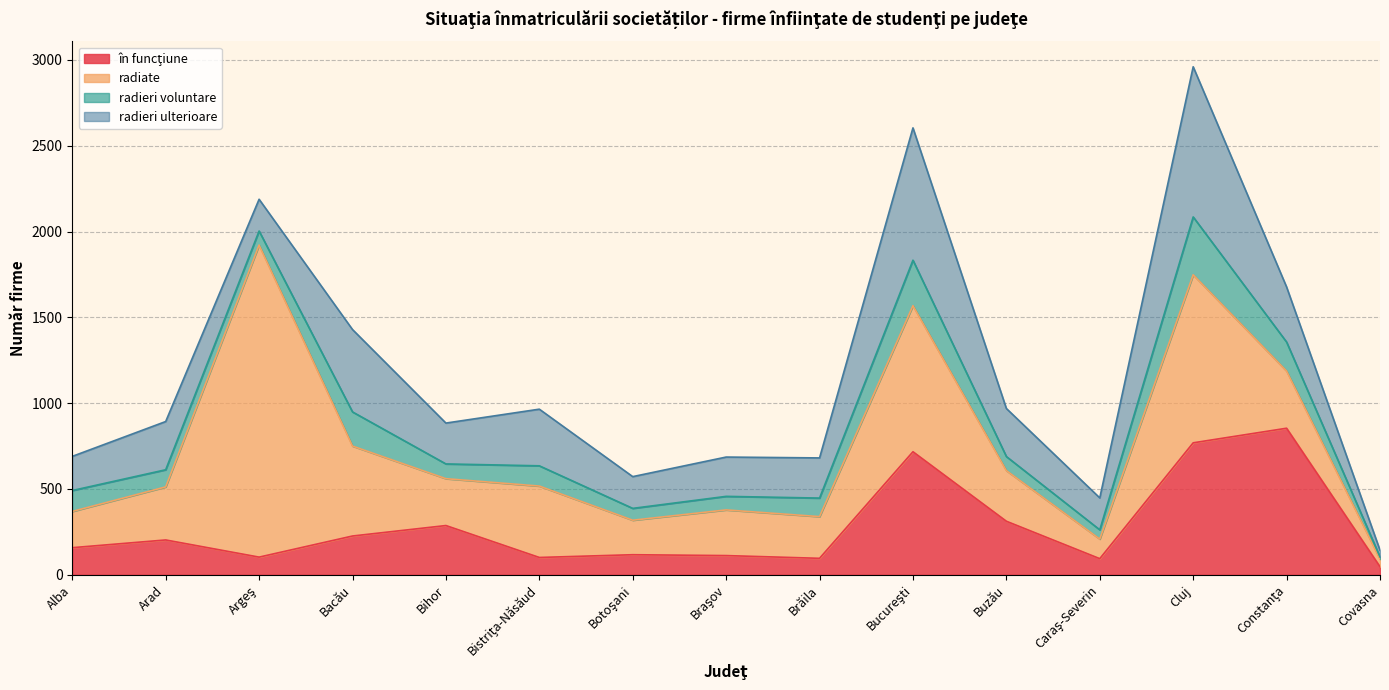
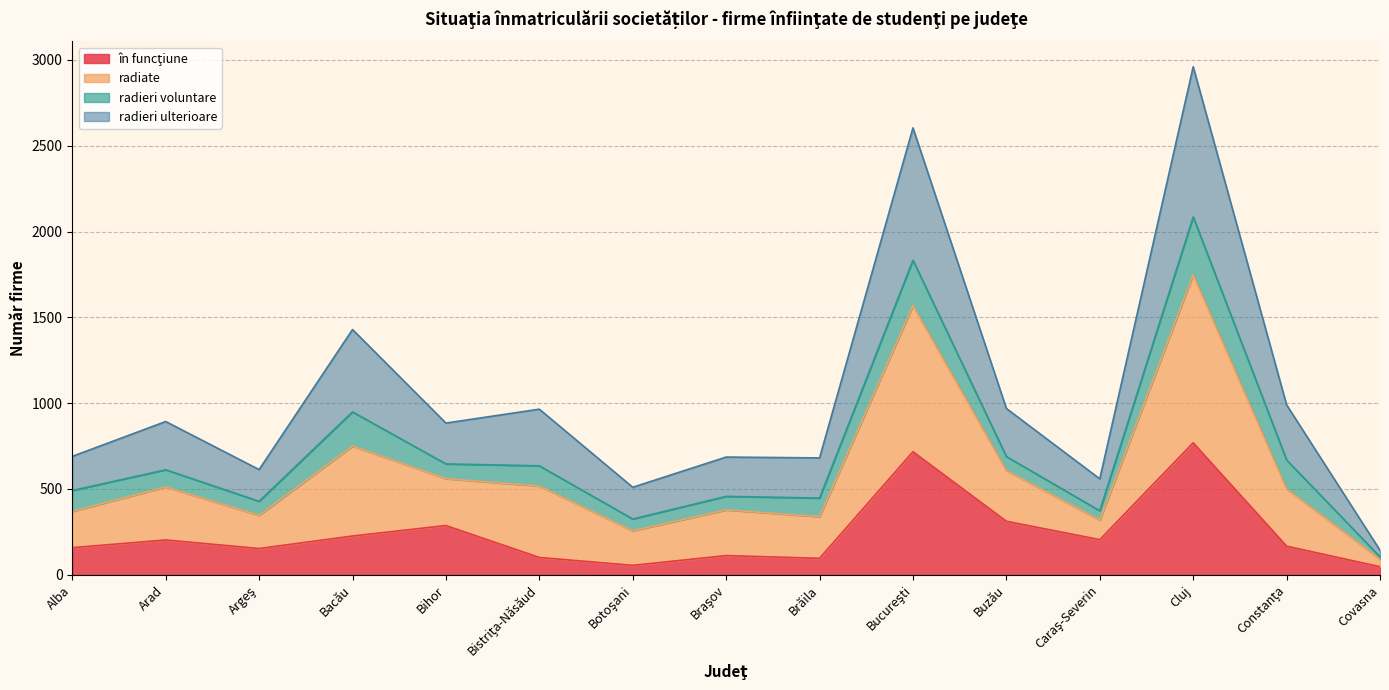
  {
    "în funcţiune": {
      "Alba": 160,
      "Arad": 200,
-     "Argeş": 100,
+     "Argeş": 150,
      "Bacău": 230,
      "Bihor": 290,
      "Bistriţa-Năsăud": 100,
-     "Botoşani": 120,
+     "Botoşani": 60,
      "Braşov": 110,
      "Brăila": 100,
      "Bucureşti": 720,
      "Buzău": 310,
-     "Caraş-Severin": 90,
+     "Caraş-Severin": 210,
      "Cluj": 770,
-     "Constanţa": 850,
+     "Constanţa": 170,
      "Covasna": 50
    },
    "radiate": {
      "Alba": 210,
      "Arad": 310,
-     "Argeş": 1820,
+     "Argeş": 190,
      "Bacău": 520,
      "Bihor": 270,
      "Bistriţa-Năsăud": 420,
      "Botoşani": 200,
      "Braşov": 270,
      "Brăila": 240,
      "Bucureşti": 850,
      "Buzău": 300,
      "Caraş-Severin": 110,
      "Cluj": 980,
      "Constanţa": 330
    }
  }
